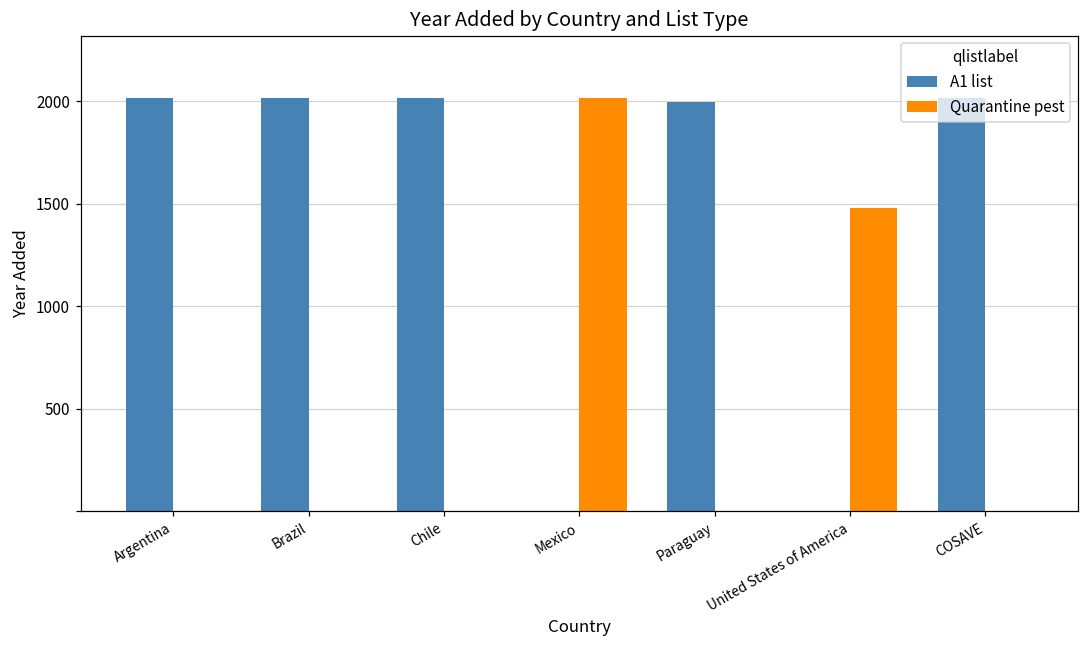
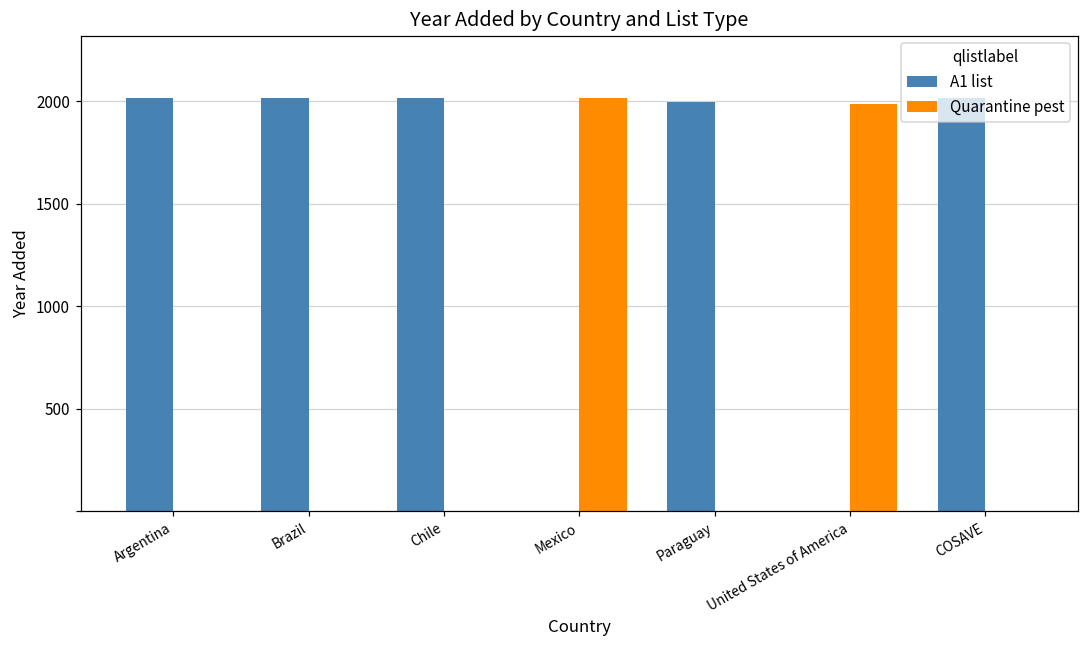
  {
    "A1 list": {
      "Argentina": 2020,
      "Brazil": 2020,
      "Chile": 2020,
      "Mexico": 0,
      "Paraguay": 2000,
      "United States of America": 0
    },
    "Quarantine pest": {
      "Argentina": 0,
      "Brazil": 0,
      "Chile": 0,
      "Mexico": 2020,
      "Paraguay": 0,
-     "United States of America": 1480,
+     "United States of America": 1990,
      "COSAVE": 0
    }
  }
